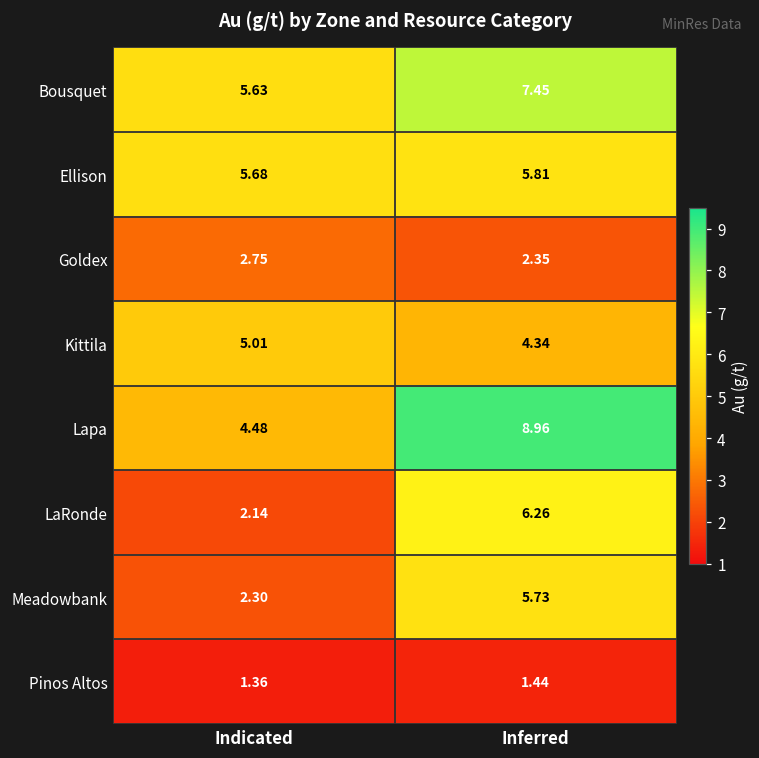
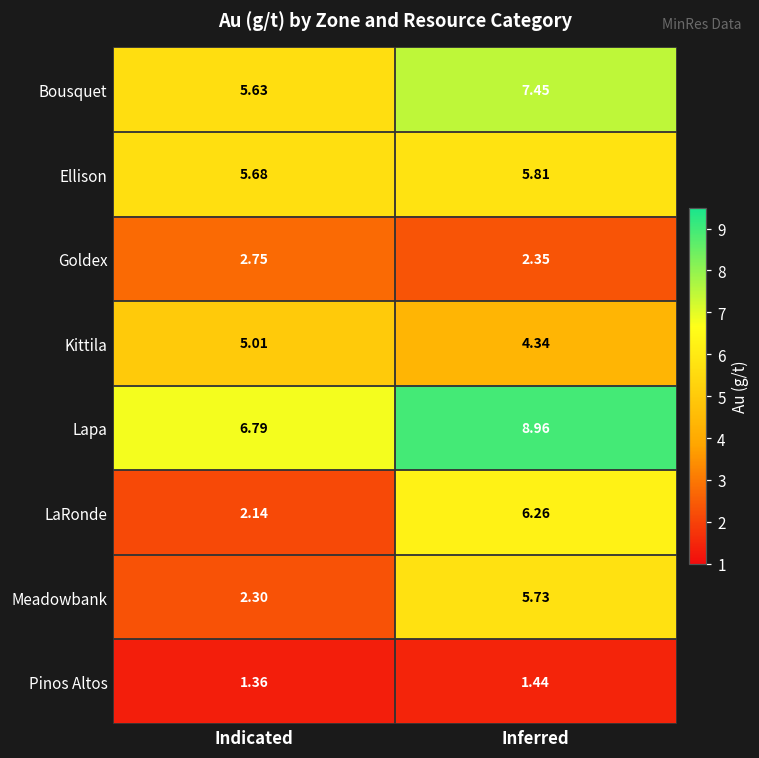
  {
    "Bousquet": {
      "Indicated": 5.63,
      "Inferred": 7.45
    },
    "Ellison": {
      "Indicated": 5.68,
      "Inferred": 5.81
    },
    "Goldex": {
      "Indicated": 2.75,
      "Inferred": 2.35
    },
    "Kittila": {
      "Indicated": 5.01,
      "Inferred": 4.34
    },
    "Lapa": {
-     "Indicated": 4.48,
+     "Indicated": 6.79,
      "Inferred": 8.96
    },
    "LaRonde": {
      "Indicated": 2.14,
      "Inferred": 6.26
    },
    "Meadowbank": {
      "Indicated": 2.30,
      "Inferred": 5.73
    },
    "Pinos Altos": {
      "Indicated": 1.36,
      "Inferred": 1.44
    }
  }
